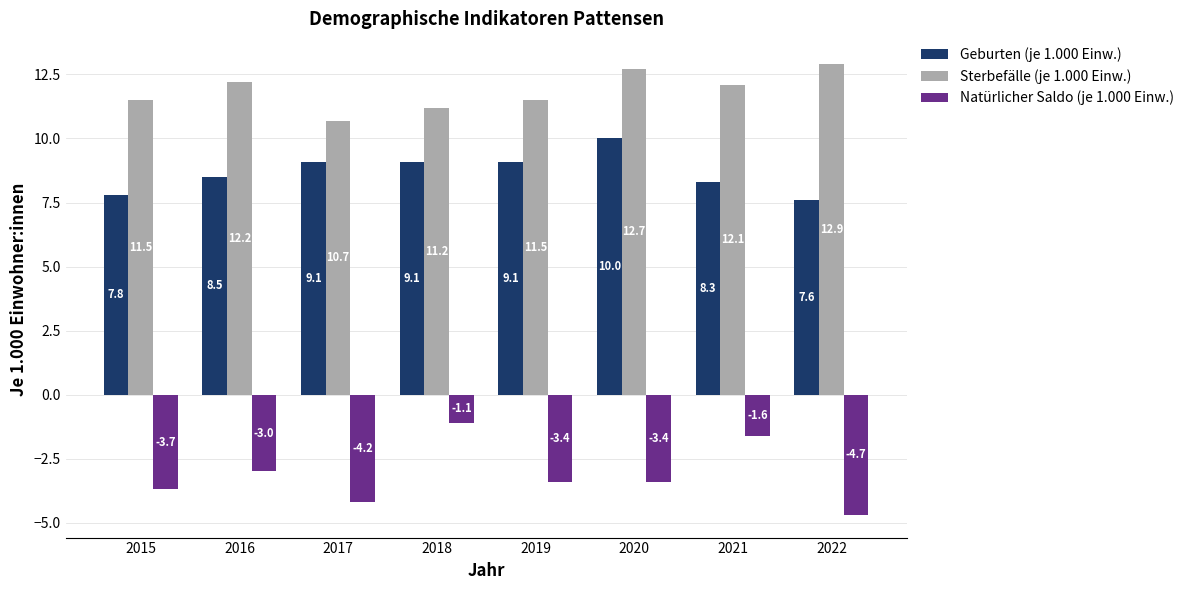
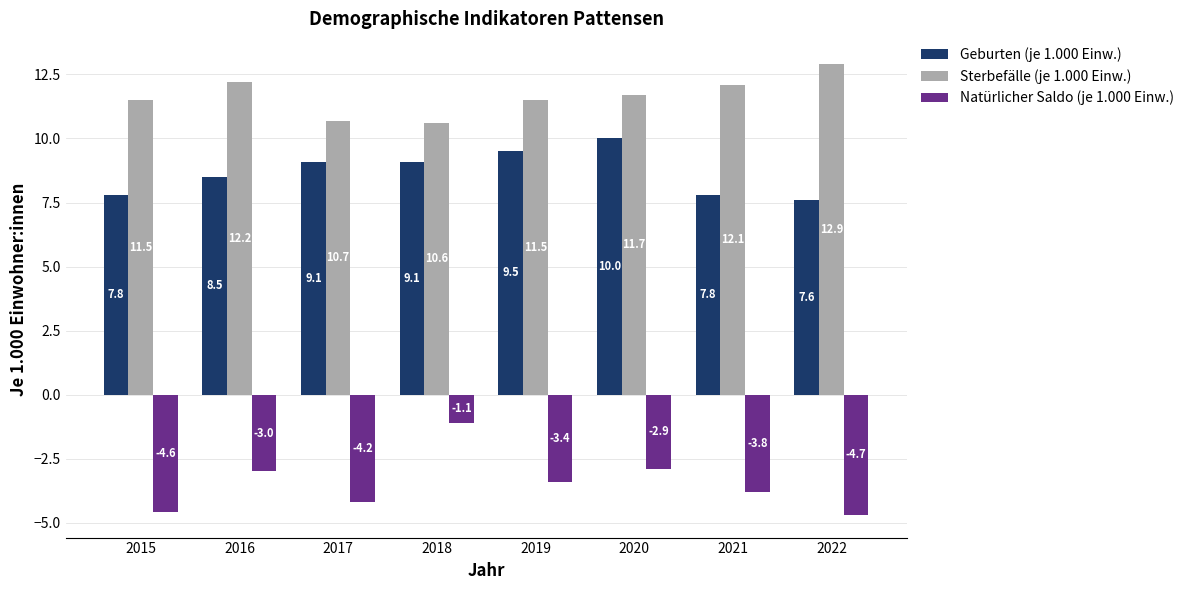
  {
    "Geburten (je 1.000 Einw.)": {
      "2015": 7.8,
      "2016": 8.5,
      "2017": 9.1,
      "2018": 9.1,
-     "2019": 9.1,
+     "2019": 9.5,
      "2020": 10.0,
-     "2021": 8.3,
+     "2021": 7.8,
      "2022": 7.6
    },
    "Sterbefälle (je 1.000 Einw.)": {
      "2015": 11.5,
      "2016": 12.2,
      "2017": 10.7,
-     "2018": 11.2,
+     "2018": 10.6,
      "2019": 11.5,
-     "2020": 12.7,
+     "2020": 11.7,
      "2021": 12.1,
      "2022": 12.9
    },
    "Natürlicher Saldo (je 1.000 Einw.)": {
-     "2015": -3.7,
+     "2015": -4.6,
      "2016": -3.0,
      "2017": -4.2,
      "2018": -1.1,
      "2019": -3.4,
-     "2020": -3.4,
-     "2021": -1.6,
+     "2020": -2.9,
+     "2021": -3.8,
      "2022": -4.7
    }
  }
